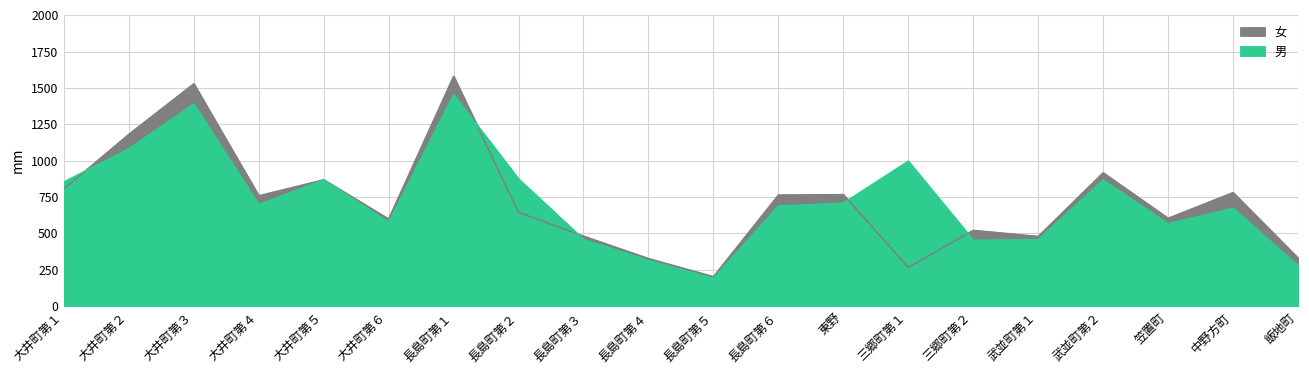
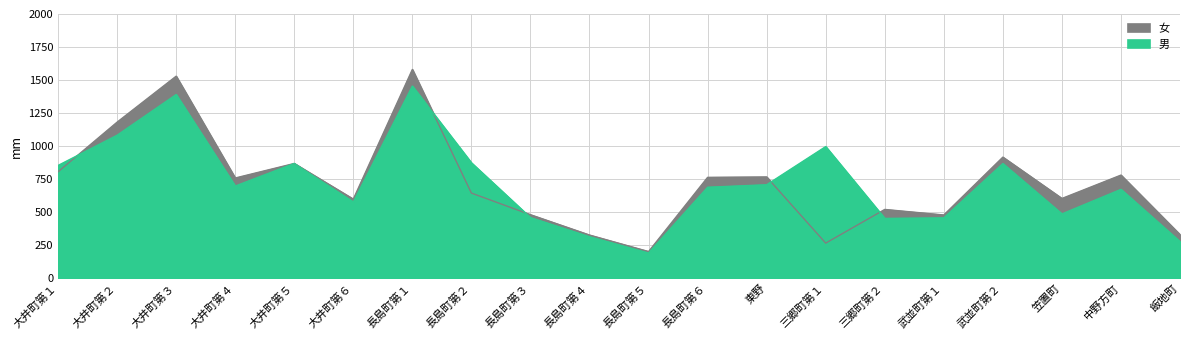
  {
    "女": {
      "大井町第１": 810,
      "大井町第２": 1180,
      "大井町第３": 1530,
      "大井町第４": 760,
      "大井町第６": 600,
      "長島町第１": 1580,
      "長島町第２": 640,
      "長島町第３": 480,
      "長島町第６": 760,
      "東野": 770,
      "三郷町第１": 270,
      "三郷町第２": 520,
      "武並町第１": 480,
      "武並町第２": 920,
      "笠置町": 600,
      "中野方町": 780,
      "飯地町": 330
    },
    "男": {
      "大井町第１": 850,
      "大井町第２": 1080,
      "大井町第３": 1390,
      "大井町第４": 700,
      "大井町第６": 580,
      "長島町第１": 1450,
      "長島町第２": 870,
      "長島町第３": 460,
      "長島町第６": 690,
      "東野": 710,
      "三郷町第１": 1000,
      "三郷町第２": 450,
      "武並町第１": 460,
      "武並町第２": 870,
-     "笠置町": 570,
+     "笠置町": 490,
      "中野方町": 670,
      "飯地町": 280
    }
  }
